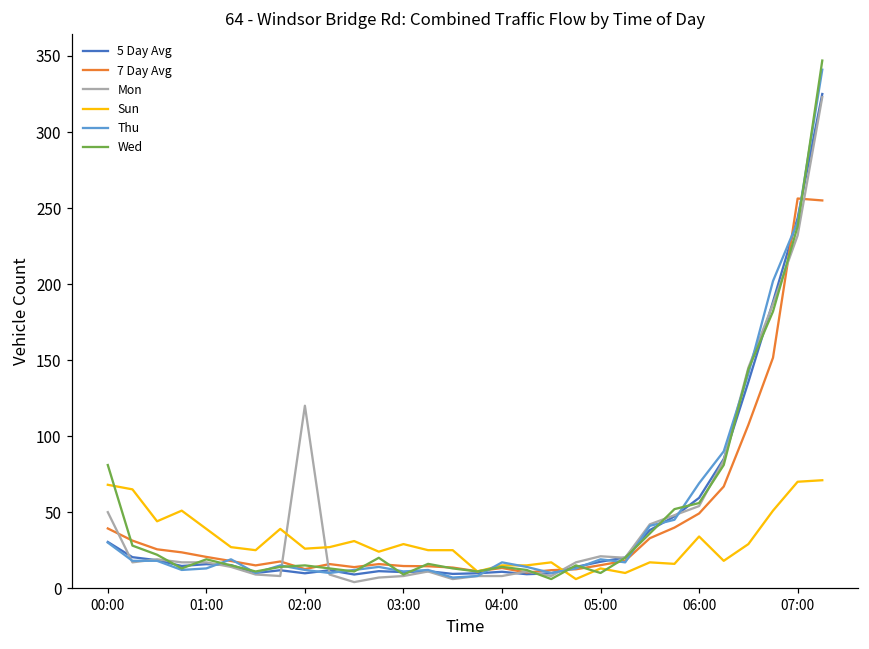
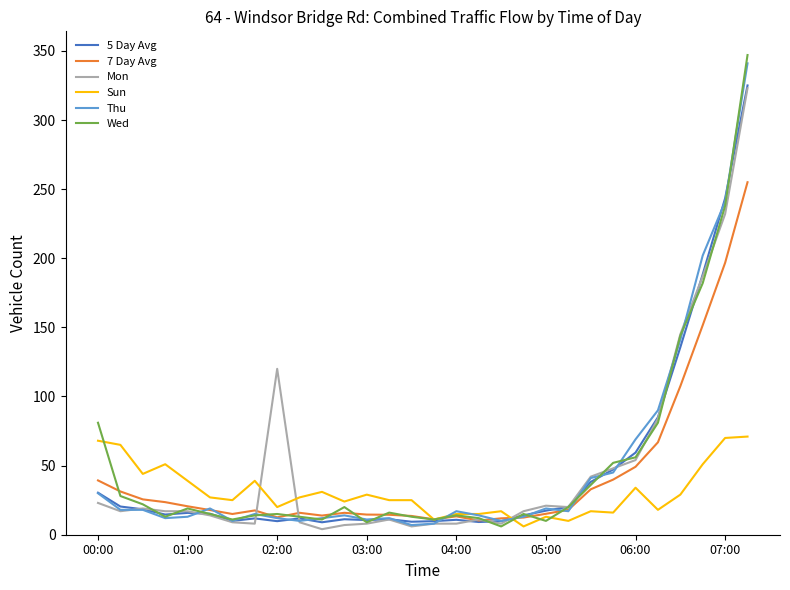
  {
    "7 Day Avg": {
      "00:00": 39,
      "03:00": 15,
      "05:00": 15,
      "06:00": 49,
-     "07:00": 256
+     "07:00": 197
    },
    "Mon": {
-     "00:00": 50,
+     "00:00": 23,
      "02:00": 120,
      "04:00": 8,
      "05:00": 21,
      "06:00": 54,
      "07:00": 232
    },
    "Sun": {
      "00:00": 68,
      "01:00": 39,
-     "02:00": 26,
+     "02:00": 20,
      "03:00": 29,
      "05:00": 13,
      "06:00": 34,
      "07:00": 70
    },
    "Wed": {
      "00:00": 81,
      "02:00": 15,
      "05:00": 10,
      "06:00": 56,
      "07:00": 238
    }
  }
